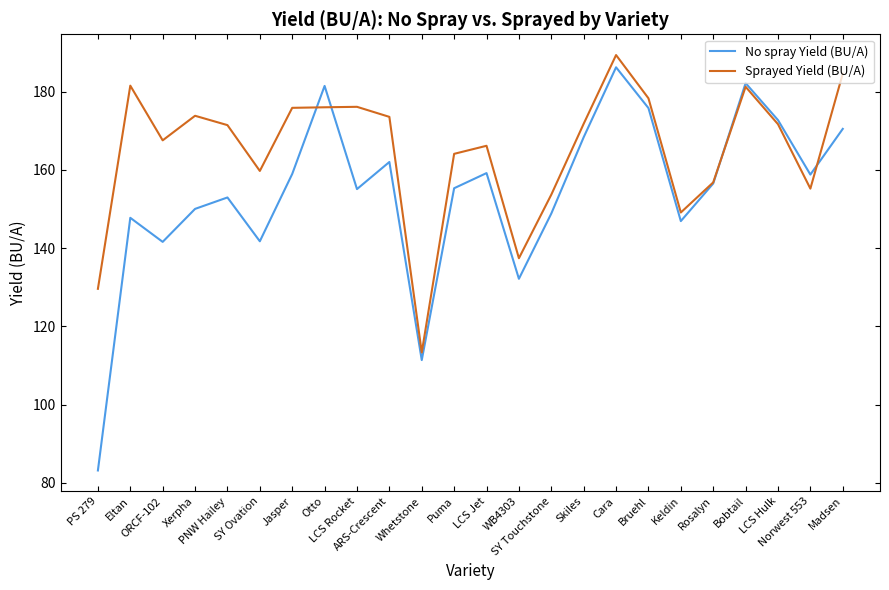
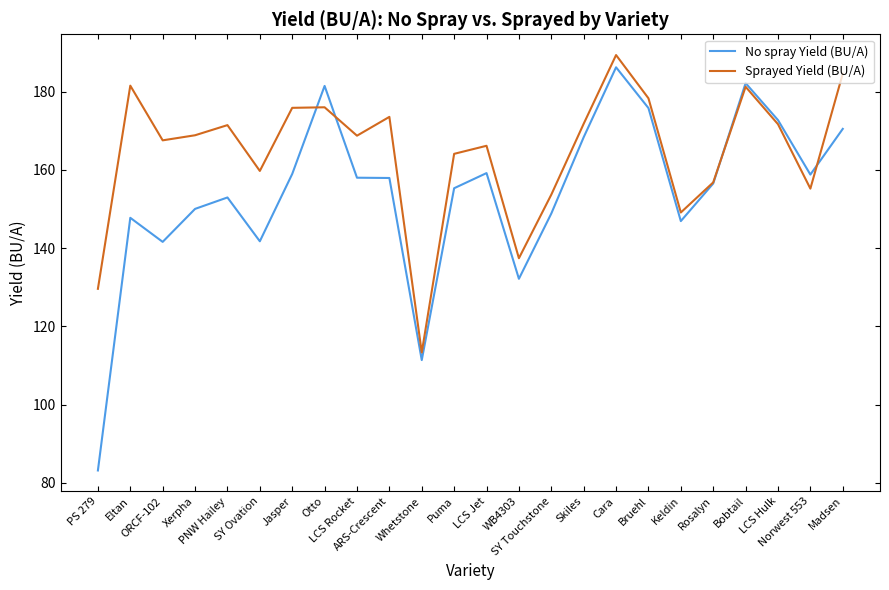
  {
    "No spray Yield (BU/A)": {
      "PS 279": 83,
      "Eltan": 148,
      "ORCF-102": 142,
      "Xerpha": 150,
      "PNW Hailey": 153,
      "SY Ovation": 142,
      "Jasper": 159,
      "Otto": 181,
-     "LCS Rocket": 155,
-     "ARS-Crescent": 162,
+     "LCS Rocket": 158,
+     "ARS-Crescent": 158,
      "Whetstone": 111,
      "Puma": 155,
      "LCS Jet": 159,
      "WB4303": 132,
      "SY Touchstone": 149,
      "Skiles": 168,
      "Cara": 186,
      "Bruehl": 176,
      "Keldin": 147,
      "LCS Hulk": 173,
      "Norwest 553": 159,
      "Madsen": 171
    },
    "Sprayed Yield (BU/A)": {
      "PS 279": 130,
      "Eltan": 182,
      "ORCF-102": 168,
-     "Xerpha": 174,
+     "Xerpha": 169,
      "PNW Hailey": 171,
      "SY Ovation": 160,
      "Jasper": 176,
      "Otto": 176,
-     "LCS Rocket": 176,
+     "LCS Rocket": 169,
      "ARS-Crescent": 174,
      "Whetstone": 113,
      "Puma": 164,
      "LCS Jet": 166,
      "WB4303": 137,
      "SY Touchstone": 154,
      "Skiles": 172,
      "Cara": 189,
      "Bruehl": 178,
      "Keldin": 149,
      "Bobtail": 181,
      "LCS Hulk": 172,
      "Norwest 553": 155
    }
  }
